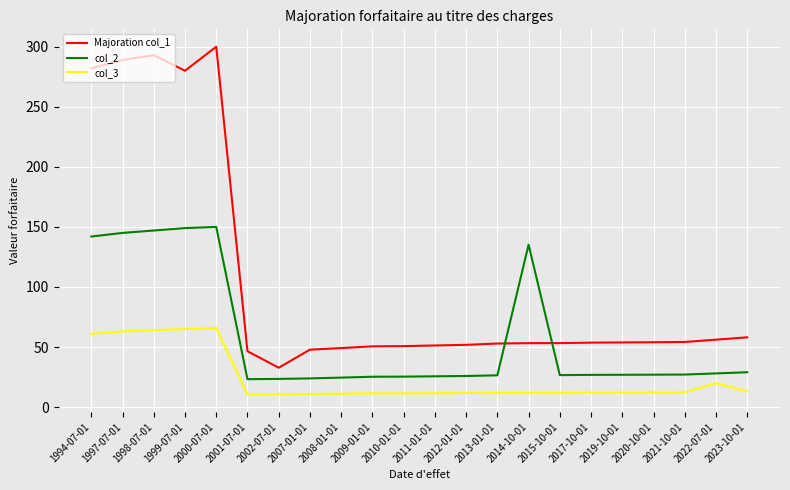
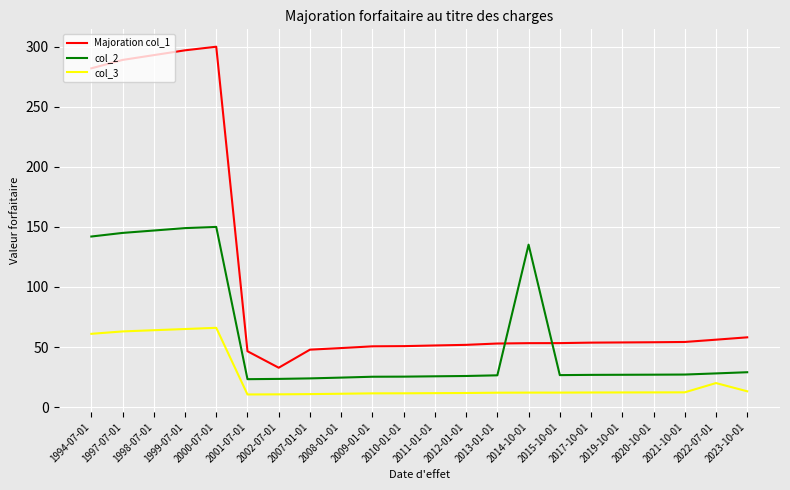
  {
    "Majoration col_1": {
-     "1999-07-01": 280,
+     "1999-07-01": 297,
      "2000-07-01": 300,
      "2001-07-01": 47,
      "2002-07-01": 33,
      "2007-01-01": 48,
      "2008-01-01": 49,
      "2009-01-01": 51,
      "2010-01-01": 51,
      "2011-01-01": 51,
      "2012-01-01": 52,
      "2013-01-01": 53,
      "2014-10-01": 53,
      "2015-10-01": 53,
      "2017-10-01": 54,
      "2019-10-01": 54,
      "2020-10-01": 54,
      "2021-10-01": 54,
      "2022-07-01": 56,
      "2023-10-01": 58
    },
    "col_2": {
      "1994-07-01": 142,
      "1997-07-01": 145,
      "1998-07-01": 147,
      "1999-07-01": 149,
      "2000-07-01": 150,
      "2001-07-01": 23,
      "2002-07-01": 23,
      "2007-01-01": 24,
      "2008-01-01": 25,
      "2009-01-01": 25,
      "2010-01-01": 25,
      "2011-01-01": 26,
      "2012-01-01": 26,
      "2013-01-01": 26,
      "2014-10-01": 135,
      "2015-10-01": 27,
      "2017-10-01": 27,
      "2019-10-01": 27,
      "2020-10-01": 27,
      "2021-10-01": 27,
      "2022-07-01": 28,
      "2023-10-01": 29
    },
    "col_3": {
      "1994-07-01": 61,
      "1997-07-01": 63,
      "1998-07-01": 64,
      "1999-07-01": 65,
      "2000-07-01": 66,
      "2001-07-01": 11,
      "2002-07-01": 11,
      "2007-01-01": 11,
      "2008-01-01": 11,
      "2009-01-01": 11,
      "2010-01-01": 11,
      "2011-01-01": 12,
      "2012-01-01": 12,
      "2013-01-01": 12,
      "2014-10-01": 12,
      "2015-10-01": 12,
      "2017-10-01": 12,
      "2019-10-01": 12,
      "2020-10-01": 12,
      "2021-10-01": 12,
      "2022-07-01": 20,
      "2023-10-01": 13
    }
  }
